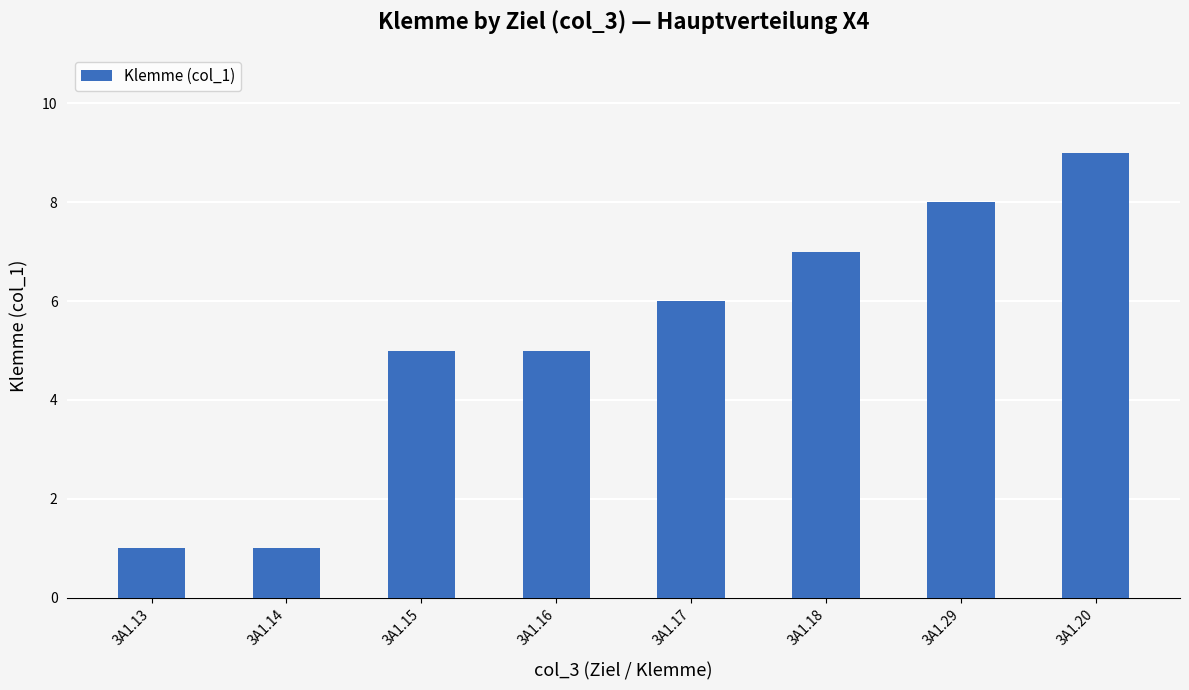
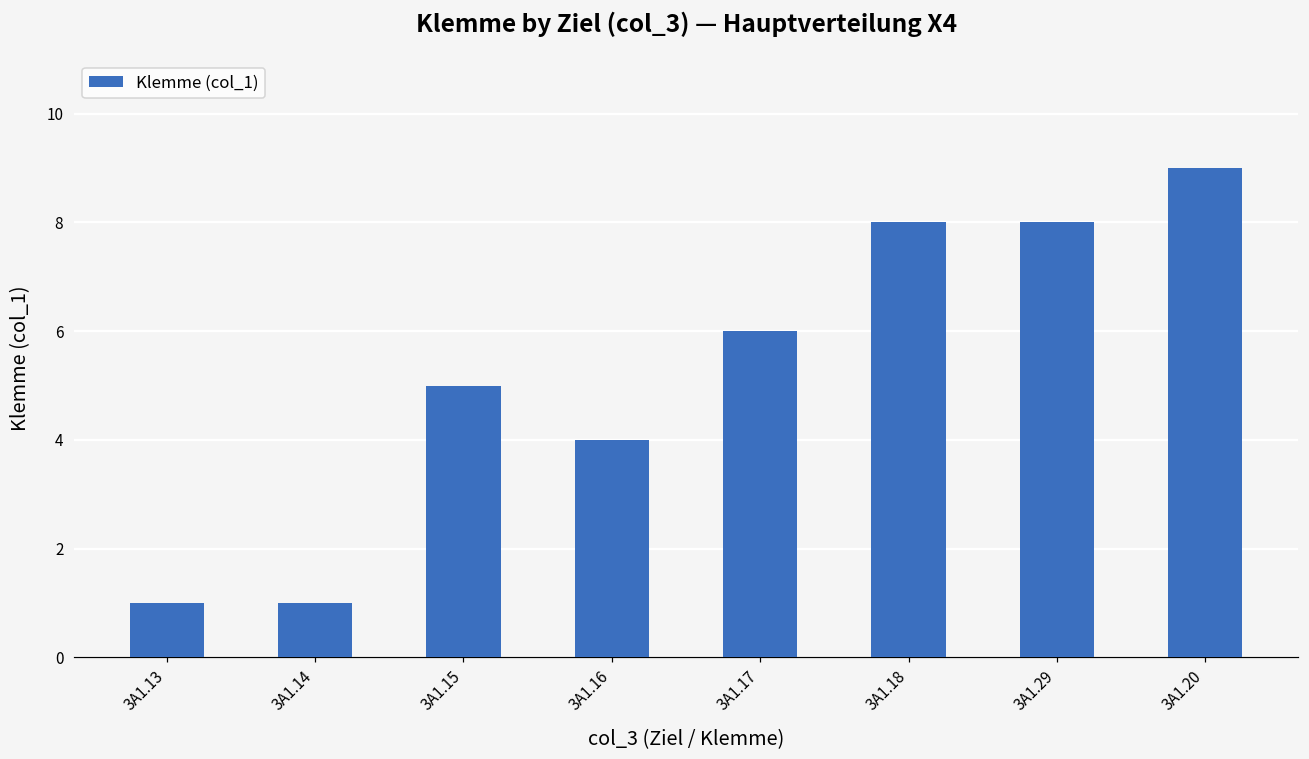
  {
    "3A1.13": 1,
    "3A1.14": 1,
    "3A1.15": 5,
-   "3A1.16": 5,
+   "3A1.16": 4,
    "3A1.17": 6,
-   "3A1.18": 7,
+   "3A1.18": 8,
    "3A1.29": 8,
    "3A1.20": 9
  }
